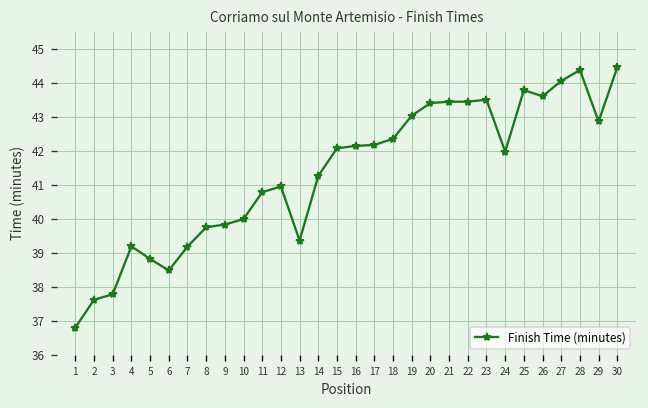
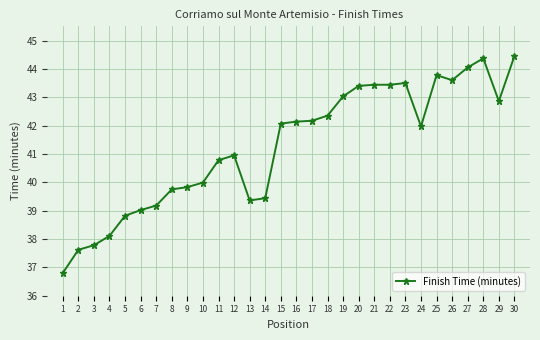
  {
    "1": 36.8,
    "2": 37.6,
    "3": 37.8,
-   "4": 39.2,
+   "4": 38.1,
    "5": 38.8,
-   "6": 38.5,
+   "6": 39.0,
    "7": 39.2,
    "8": 39.8,
    "9": 39.8,
    "10": 40.0,
    "11": 40.8,
    "12": 41.0,
    "13": 39.4,
-   "14": 41.3,
+   "14": 39.4,
    "15": 42.1,
    "16": 42.1,
    "17": 42.2,
    "18": 42.4,
    "19": 43.0,
    "20": 43.4,
    "21": 43.4,
    "22": 43.4,
    "23": 43.5,
    "24": 42.0,
    "25": 43.8,
    "26": 43.6,
    "27": 44.1,
    "28": 44.4,
    "29": 42.9,
    "30": 44.5
  }
